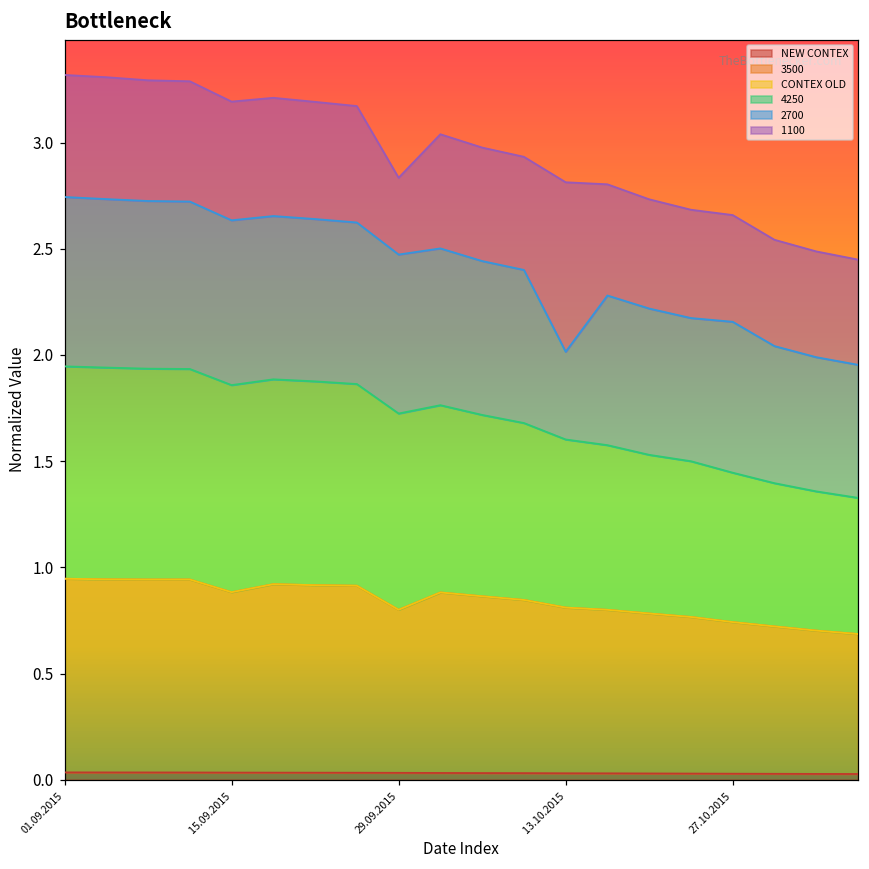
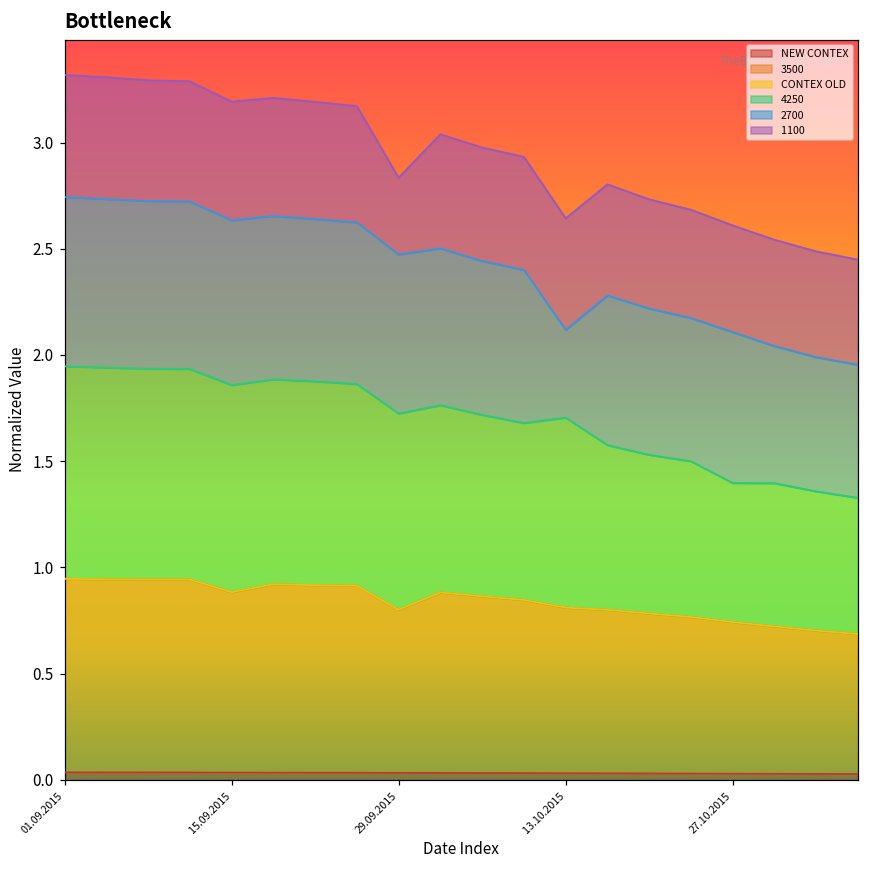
  {
    "NEW CONTEX": {
      "01.09.2015": 0.03,
      "15.09.2015": 0.03,
      "29.09.2015": 0.03,
      "13.10.2015": 0.03,
      "27.10.2015": 0.03
    },
    "4250": {
      "01.09.2015": 1.00,
      "15.09.2015": 0.98,
      "29.09.2015": 0.92,
-     "13.10.2015": 0.79,
-     "27.10.2015": 0.70
+     "13.10.2015": 0.89,
+     "27.10.2015": 0.66
    },
    "2700": {
      "01.09.2015": 0.80,
      "15.09.2015": 0.78,
      "29.09.2015": 0.75,
      "13.10.2015": 0.41,
      "27.10.2015": 0.71
    },
    "1100": {
      "01.09.2015": 0.57,
      "15.09.2015": 0.56,
      "29.09.2015": 0.36,
-     "13.10.2015": 0.80,
+     "13.10.2015": 0.53,
      "27.10.2015": 0.50
    }
  }
